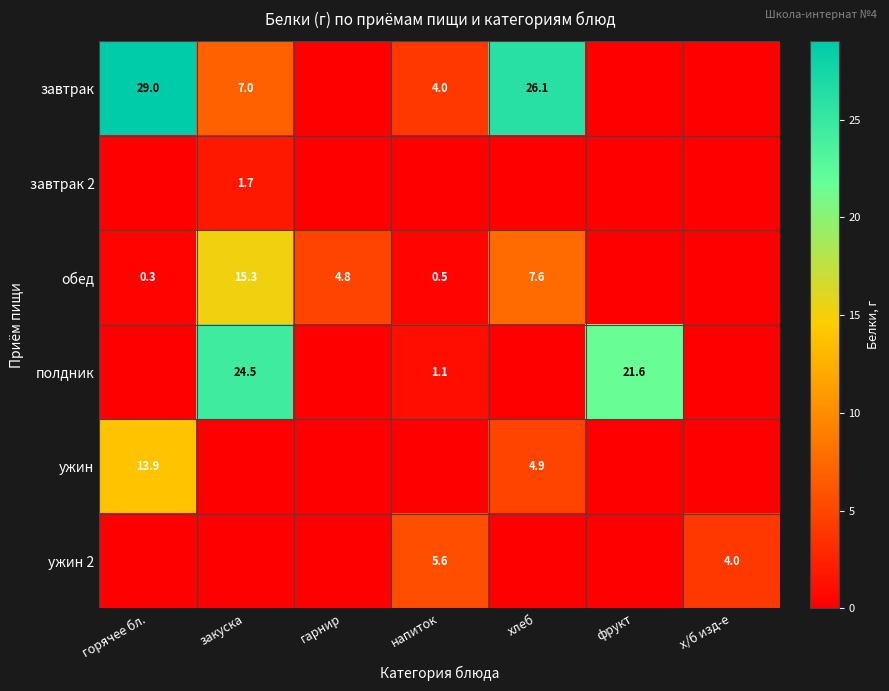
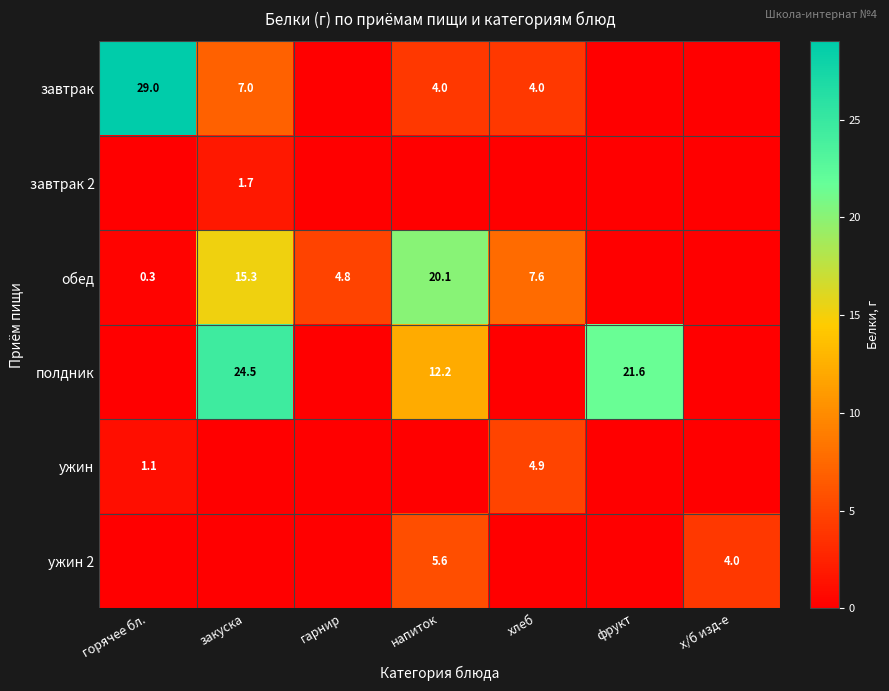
  {
    "завтрак": {
      "горячее бл.": 29.0,
      "закуска": 7.0,
      "напиток": 4.0,
-     "хлеб": 26.1
+     "хлеб": 4.0
    },
    "завтрак 2": {
      "закуска": 1.7
    },
    "обед": {
      "горячее бл.": 0.3,
      "закуска": 15.3,
      "гарнир": 4.8,
-     "напиток": 0.5,
+     "напиток": 20.1,
      "хлеб": 7.6
    },
    "полдник": {
      "закуска": 24.5,
-     "напиток": 1.1,
+     "напиток": 12.2,
      "фрукт": 21.6
    },
    "ужин": {
-     "горячее бл.": 13.9,
+     "горячее бл.": 1.1,
      "хлеб": 4.9
    },
    "ужин 2": {
      "напиток": 5.6,
      "х/б изд-е": 4.0
    }
  }
